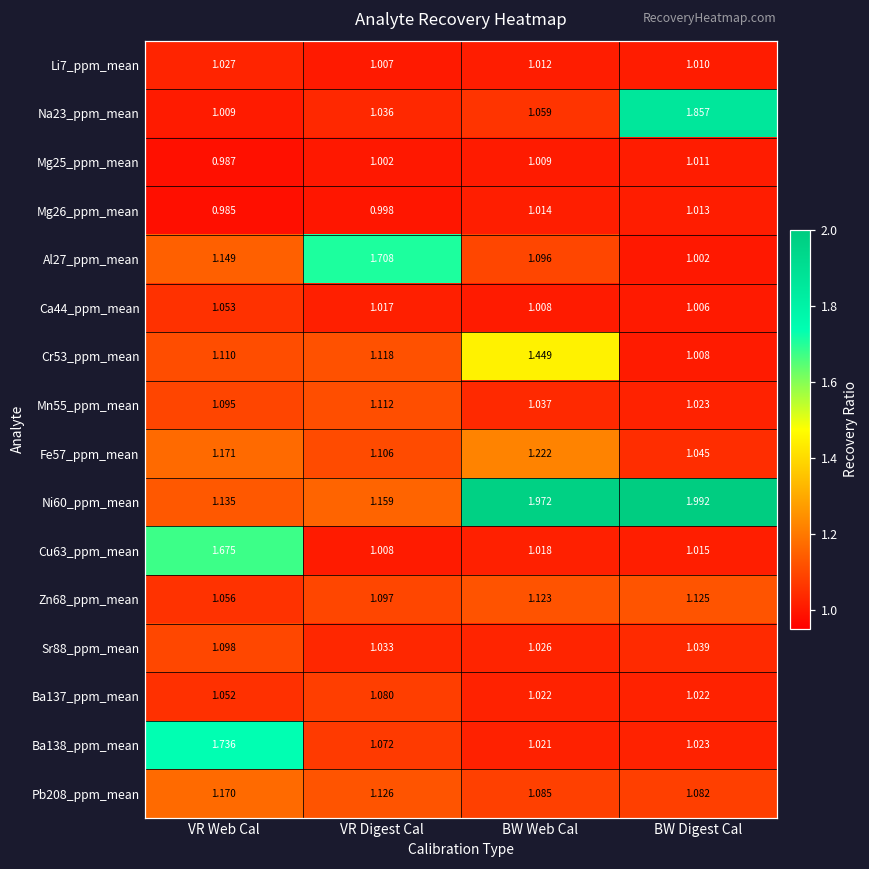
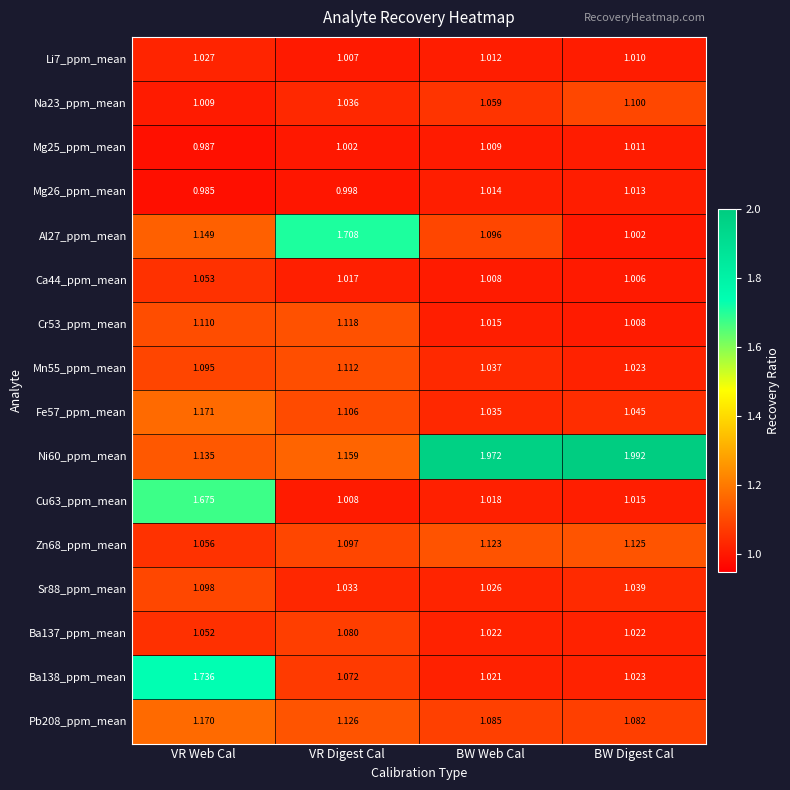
  {
    "Li7_ppm_mean": {
      "VR Web Cal": 1.027,
      "VR Digest Cal": 1.007,
      "BW Web Cal": 1.012,
      "BW Digest Cal": 1.010
    },
    "Na23_ppm_mean": {
      "VR Web Cal": 1.009,
      "VR Digest Cal": 1.036,
      "BW Web Cal": 1.059,
-     "BW Digest Cal": 1.857
+     "BW Digest Cal": 1.100
    },
    "Mg25_ppm_mean": {
      "VR Web Cal": 0.987,
      "VR Digest Cal": 1.002,
      "BW Web Cal": 1.009,
      "BW Digest Cal": 1.011
    },
    "Mg26_ppm_mean": {
      "VR Web Cal": 0.985,
      "VR Digest Cal": 0.998,
      "BW Web Cal": 1.014,
      "BW Digest Cal": 1.013
    },
    "Al27_ppm_mean": {
      "VR Web Cal": 1.149,
      "VR Digest Cal": 1.708,
      "BW Web Cal": 1.096,
      "BW Digest Cal": 1.002
    },
    "Ca44_ppm_mean": {
      "VR Web Cal": 1.053,
      "VR Digest Cal": 1.017,
      "BW Web Cal": 1.008,
      "BW Digest Cal": 1.006
    },
    "Cr53_ppm_mean": {
      "VR Web Cal": 1.110,
      "VR Digest Cal": 1.118,
-     "BW Web Cal": 1.449,
+     "BW Web Cal": 1.015,
      "BW Digest Cal": 1.008
    },
    "Mn55_ppm_mean": {
      "VR Web Cal": 1.095,
      "VR Digest Cal": 1.112,
      "BW Web Cal": 1.037,
      "BW Digest Cal": 1.023
    },
    "Fe57_ppm_mean": {
      "VR Web Cal": 1.171,
      "VR Digest Cal": 1.106,
-     "BW Web Cal": 1.222,
+     "BW Web Cal": 1.035,
      "BW Digest Cal": 1.045
    },
    "Ni60_ppm_mean": {
      "VR Web Cal": 1.135,
      "VR Digest Cal": 1.159,
      "BW Web Cal": 1.972,
      "BW Digest Cal": 1.992
    },
    "Cu63_ppm_mean": {
      "VR Web Cal": 1.675,
      "VR Digest Cal": 1.008,
      "BW Web Cal": 1.018,
      "BW Digest Cal": 1.015
    },
    "Zn68_ppm_mean": {
      "VR Web Cal": 1.056,
      "VR Digest Cal": 1.097,
      "BW Web Cal": 1.123,
      "BW Digest Cal": 1.125
    },
    "Sr88_ppm_mean": {
      "VR Web Cal": 1.098,
      "VR Digest Cal": 1.033,
      "BW Web Cal": 1.026,
      "BW Digest Cal": 1.039
    },
    "Ba137_ppm_mean": {
      "VR Web Cal": 1.052,
      "VR Digest Cal": 1.080,
      "BW Web Cal": 1.022,
      "BW Digest Cal": 1.022
    },
    "Ba138_ppm_mean": {
      "VR Web Cal": 1.736,
      "VR Digest Cal": 1.072,
      "BW Web Cal": 1.021,
      "BW Digest Cal": 1.023
    },
    "Pb208_ppm_mean": {
      "VR Web Cal": 1.170,
      "VR Digest Cal": 1.126,
      "BW Web Cal": 1.085,
      "BW Digest Cal": 1.082
    }
  }
